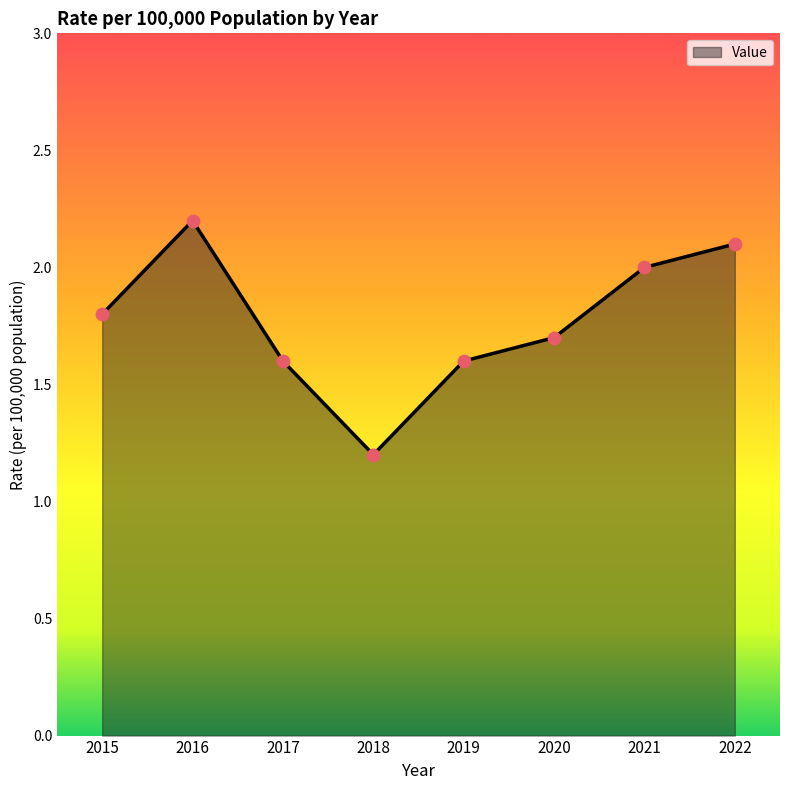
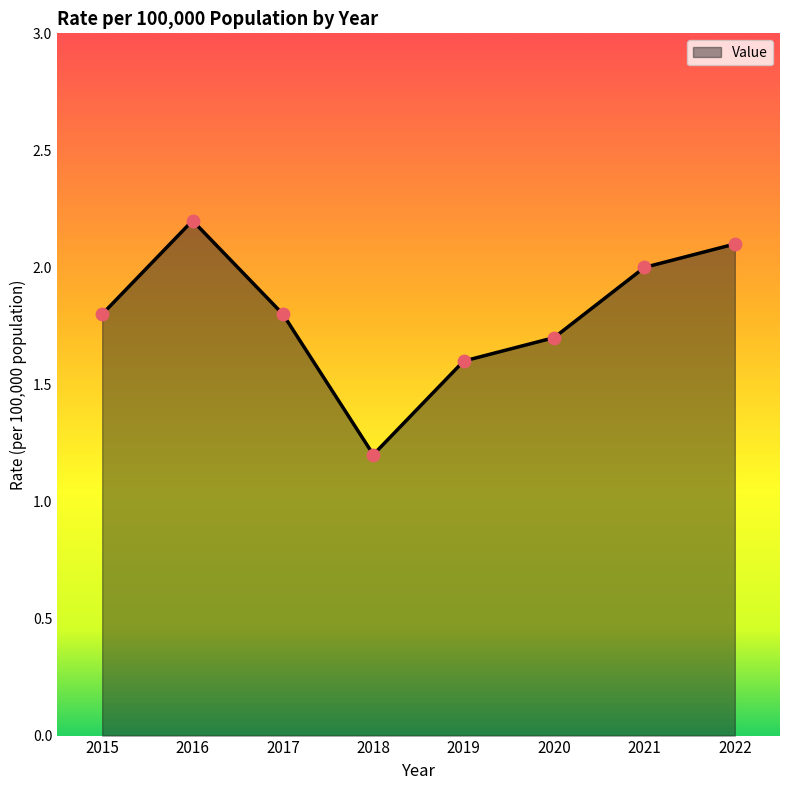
  {
    "2015": 1.8,
    "2016": 2.2,
-   "2017": 1.6,
+   "2017": 1.8,
    "2018": 1.2,
    "2019": 1.6,
    "2020": 1.7,
    "2021": 2.0,
    "2022": 2.1
  }
